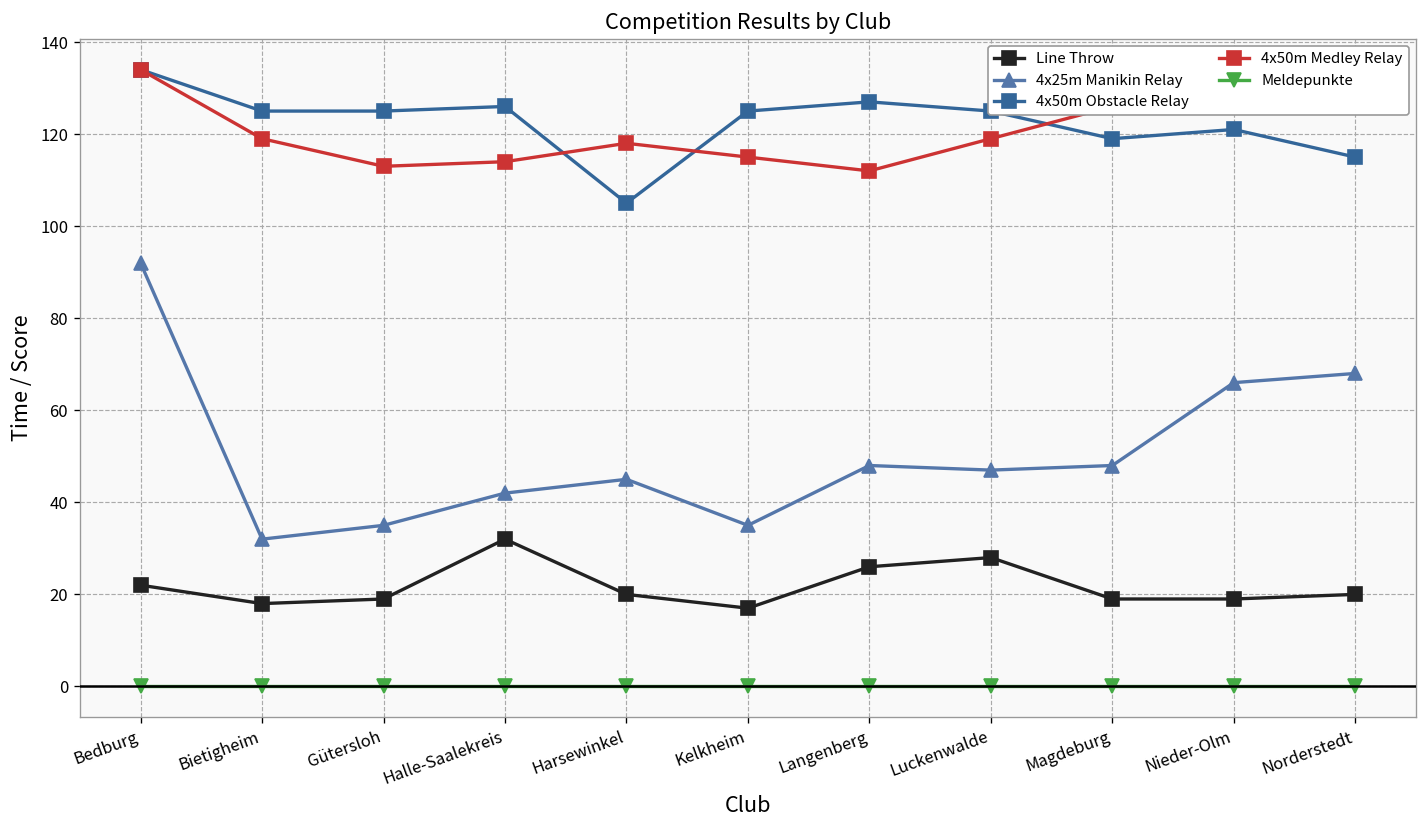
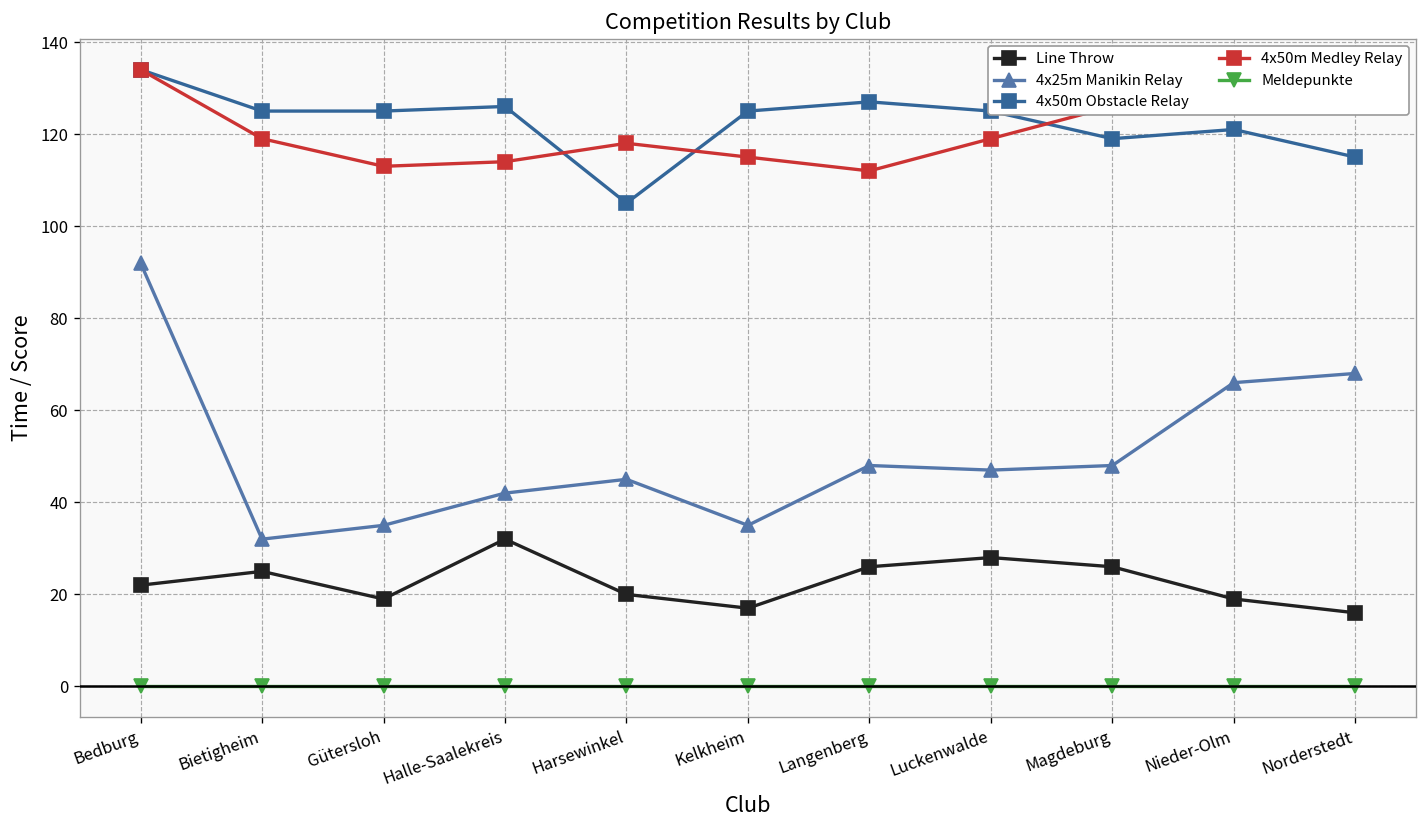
  {
    "Line Throw": {
      "Bedburg": 22,
-     "Bietigheim": 18,
+     "Bietigheim": 25,
      "Gütersloh": 19,
      "Halle-Saalekreis": 32,
      "Harsewinkel": 20,
      "Kelkheim": 17,
      "Langenberg": 26,
      "Luckenwalde": 28,
-     "Magdeburg": 19,
+     "Magdeburg": 26,
      "Nieder-Olm": 19,
-     "Norderstedt": 20
+     "Norderstedt": 16
    },
    "4x50m Medley Relay": {
      "Bietigheim": 119,
      "Gütersloh": 113,
      "Halle-Saalekreis": 114,
      "Harsewinkel": 118,
      "Kelkheim": 115,
      "Langenberg": 112,
      "Luckenwalde": 119
    },
    "Meldepunkte": {
      "Bedburg": 0,
      "Bietigheim": 0,
      "Gütersloh": 0,
      "Halle-Saalekreis": 0,
      "Harsewinkel": 0,
      "Kelkheim": 0,
      "Langenberg": 0,
      "Luckenwalde": 0,
      "Magdeburg": 0,
      "Nieder-Olm": 0,
      "Norderstedt": 0
    }
  }
